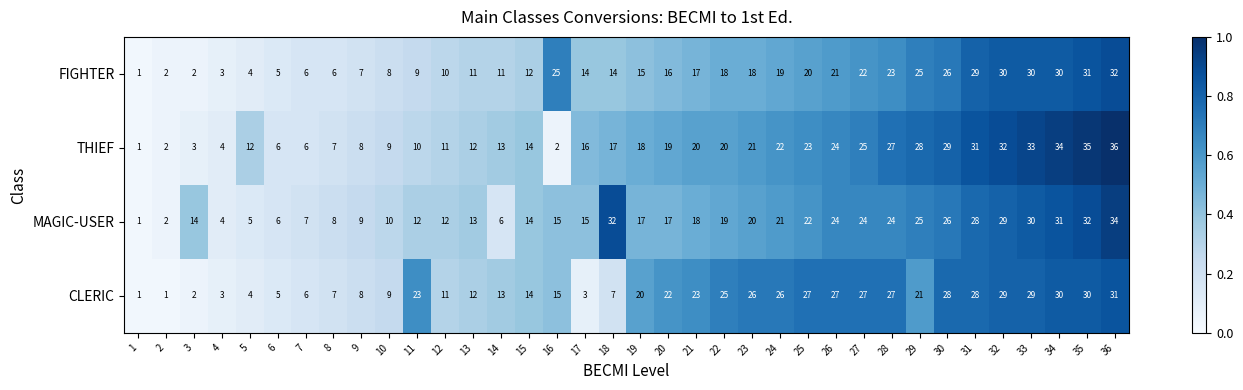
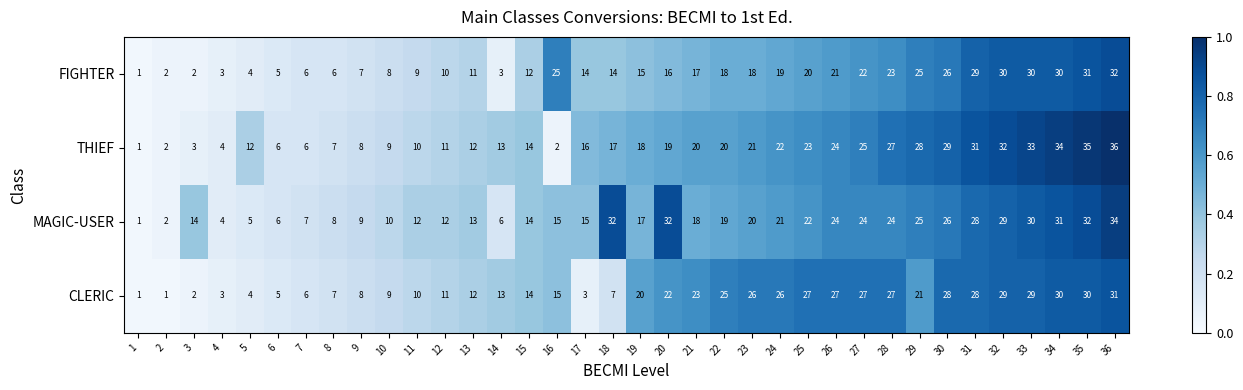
  {
    "FIGHTER": {
      "1": 1,
      "2": 2,
      "3": 2,
      "4": 3,
      "5": 4,
      "6": 5,
      "7": 6,
      "8": 6,
      "9": 7,
      "10": 8,
      "11": 9,
      "12": 10,
      "13": 11,
-     "14": 11,
+     "14": 3,
      "15": 12,
      "16": 25,
      "17": 14,
      "18": 14,
      "19": 15,
      "20": 16,
      "21": 17,
      "22": 18,
      "23": 18,
      "24": 19,
      "25": 20,
      "26": 21,
      "27": 22,
      "28": 23,
      "29": 25,
      "30": 26,
      "31": 29,
      "32": 30,
      "33": 30,
      "34": 30,
      "35": 31,
      "36": 32
    },
    "THIEF": {
      "1": 1,
      "2": 2,
      "3": 3,
      "4": 4,
      "5": 12,
      "6": 6,
      "7": 6,
      "8": 7,
      "9": 8,
      "10": 9,
      "11": 10,
      "12": 11,
      "13": 12,
      "14": 13,
      "15": 14,
      "16": 2,
      "17": 16,
      "18": 17,
      "19": 18,
      "20": 19,
      "21": 20,
      "22": 20,
      "23": 21,
      "24": 22,
      "25": 23,
      "26": 24,
      "27": 25,
      "28": 27,
      "29": 28,
      "30": 29,
      "31": 31,
      "32": 32,
      "33": 33,
      "34": 34,
      "35": 35,
      "36": 36
    },
    "MAGIC-USER": {
      "1": 1,
      "2": 2,
      "3": 14,
      "4": 4,
      "5": 5,
      "6": 6,
      "7": 7,
      "8": 8,
      "9": 9,
      "10": 10,
      "11": 12,
      "12": 12,
      "13": 13,
      "14": 6,
      "15": 14,
      "16": 15,
      "17": 15,
      "18": 32,
      "19": 17,
-     "20": 17,
+     "20": 32,
      "21": 18,
      "22": 19,
      "23": 20,
      "24": 21,
      "25": 22,
      "26": 24,
      "27": 24,
      "28": 24,
      "29": 25,
      "30": 26,
      "31": 28,
      "32": 29,
      "33": 30,
      "34": 31,
      "35": 32,
      "36": 34
    },
    "CLERIC": {
      "1": 1,
      "2": 1,
      "3": 2,
      "4": 3,
      "5": 4,
      "6": 5,
      "7": 6,
      "8": 7,
      "9": 8,
      "10": 9,
-     "11": 23,
+     "11": 10,
      "12": 11,
      "13": 12,
      "14": 13,
      "15": 14,
      "16": 15,
      "17": 3,
      "18": 7,
      "19": 20,
      "20": 22,
      "21": 23,
      "22": 25,
      "23": 26,
      "24": 26,
      "25": 27,
      "26": 27,
      "27": 27,
      "28": 27,
      "29": 21,
      "30": 28,
      "31": 28,
      "32": 29,
      "33": 29,
      "34": 30,
      "35": 30,
      "36": 31
    }
  }
